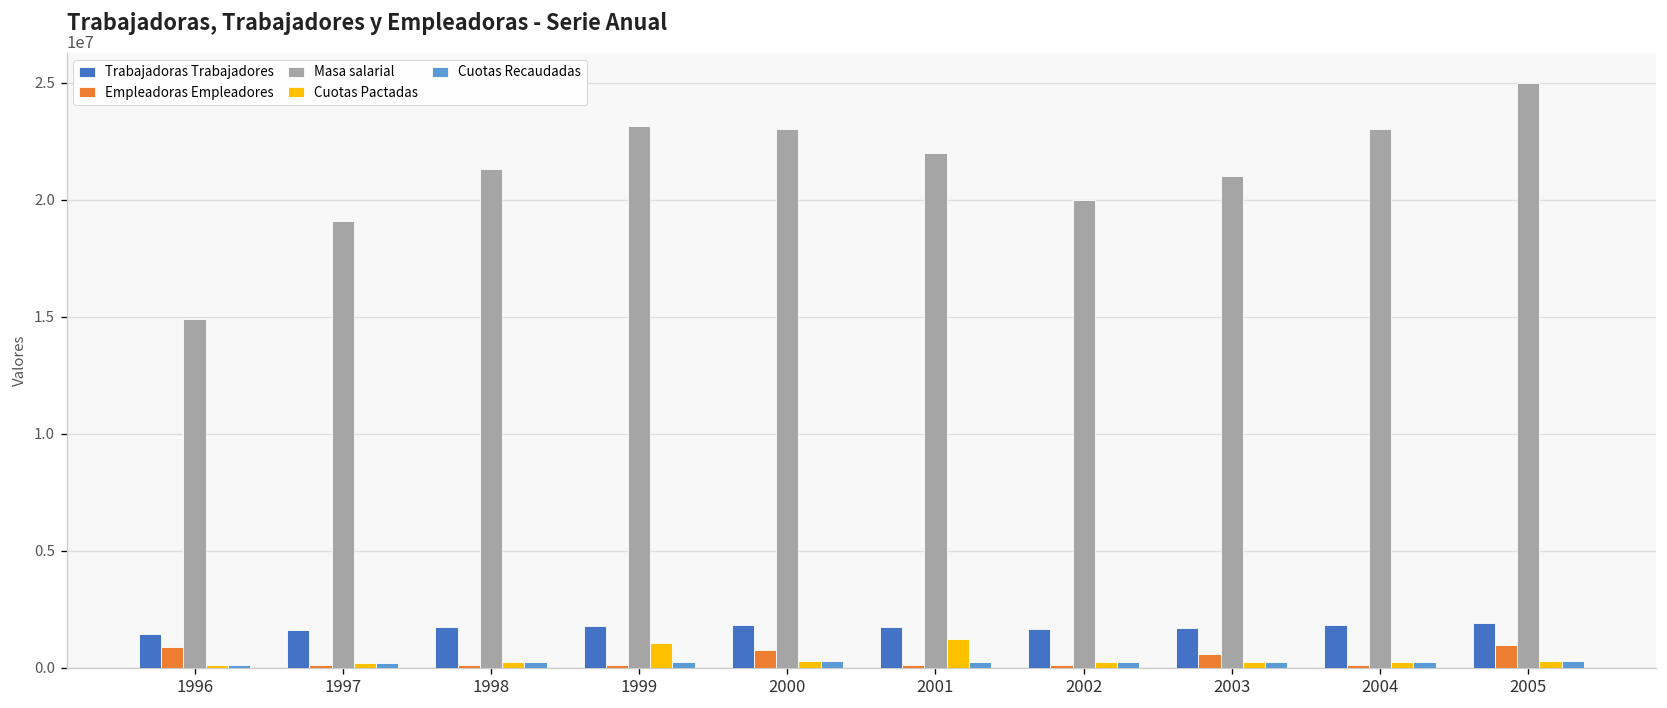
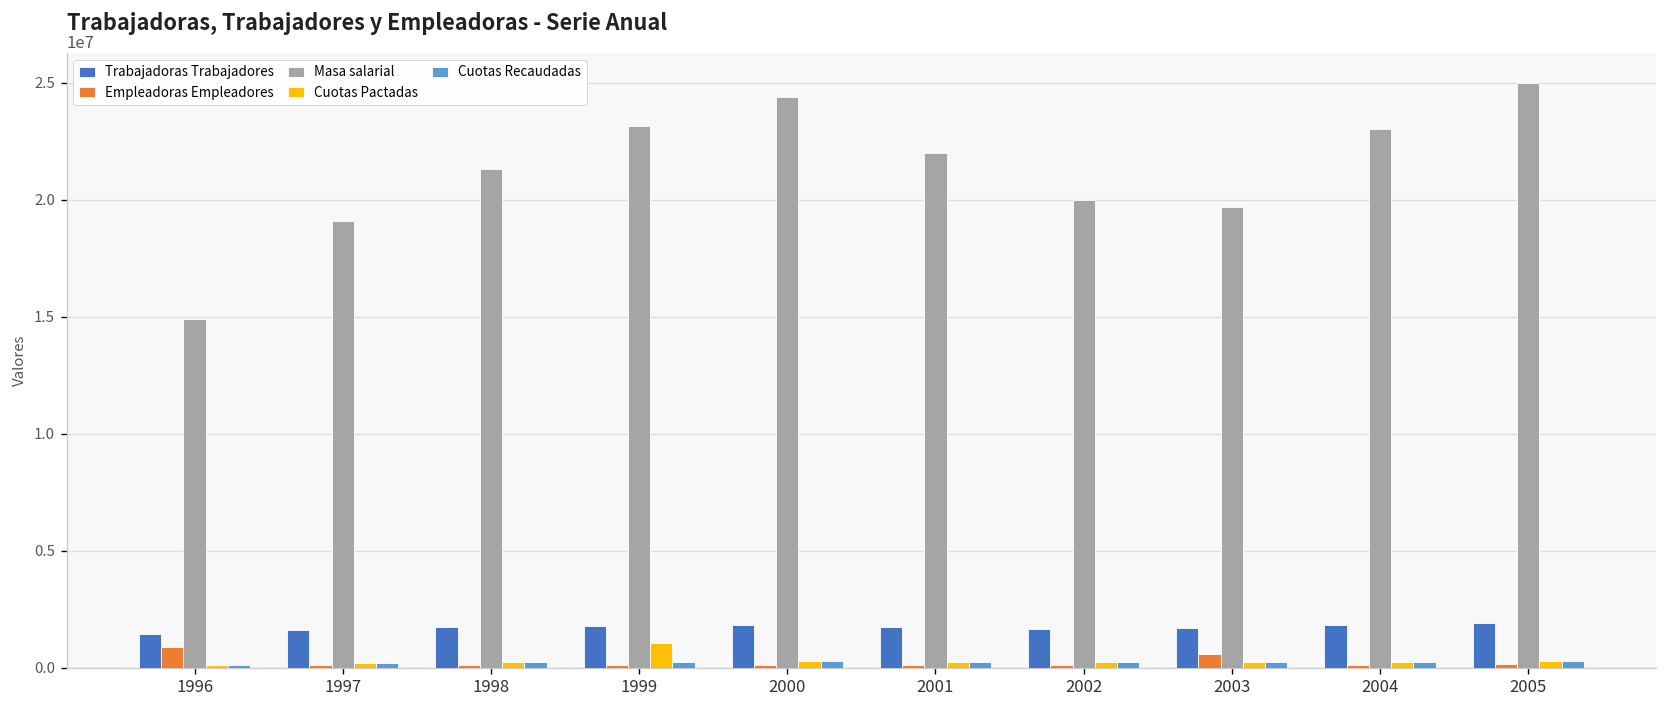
  {
    "Empleadoras Empleadores": {
      "1996": 900000,
-     "2000": 800000,
+     "2000": 100000,
      "2003": 600000,
-     "2005": 1000000
+     "2005": 100000
    },
    "Masa salarial": {
      "1996": 14900000,
      "1997": 19100000,
      "1998": 21300000,
      "1999": 23100000,
-     "2000": 23000000,
+     "2000": 24400000,
      "2001": 22000000,
      "2002": 20000000,
-     "2003": 21000000,
+     "2003": 19700000,
      "2004": 23000000,
      "2005": 25000000
    },
    "Cuotas Pactadas": {
      "1997": 200000,
      "1998": 200000,
      "1999": 1000000,
      "2000": 300000,
-     "2001": 1200000,
+     "2001": 200000,
      "2002": 200000,
      "2003": 200000,
      "2004": 300000,
      "2005": 300000
    }
  }
